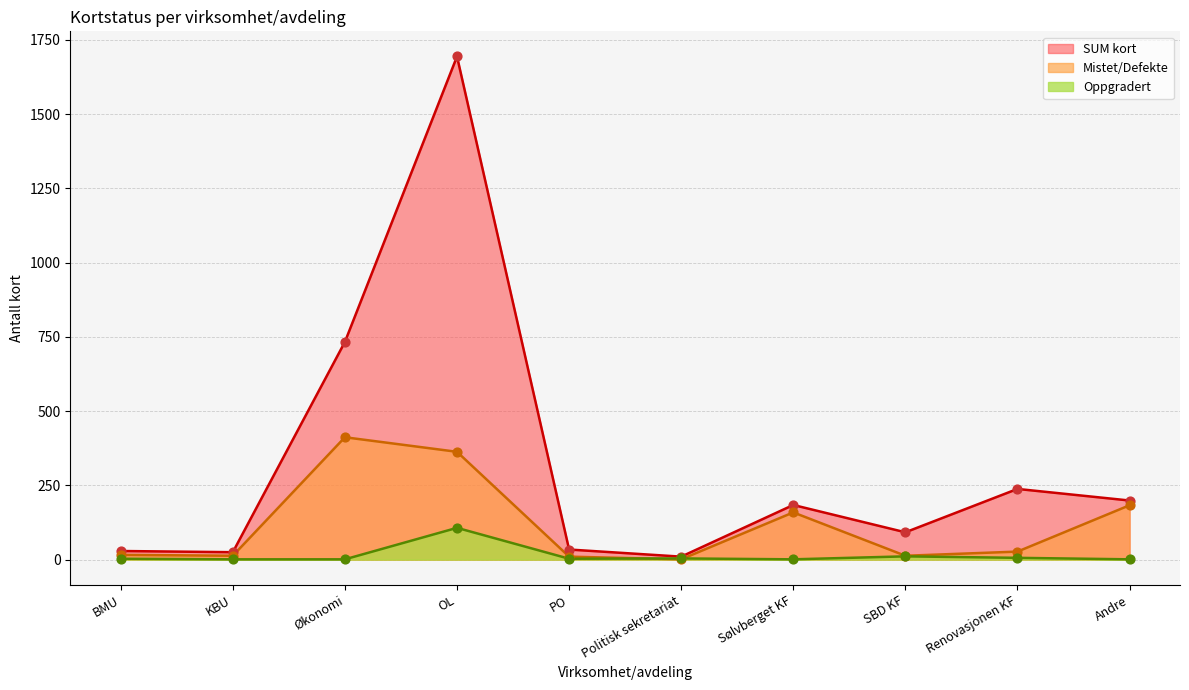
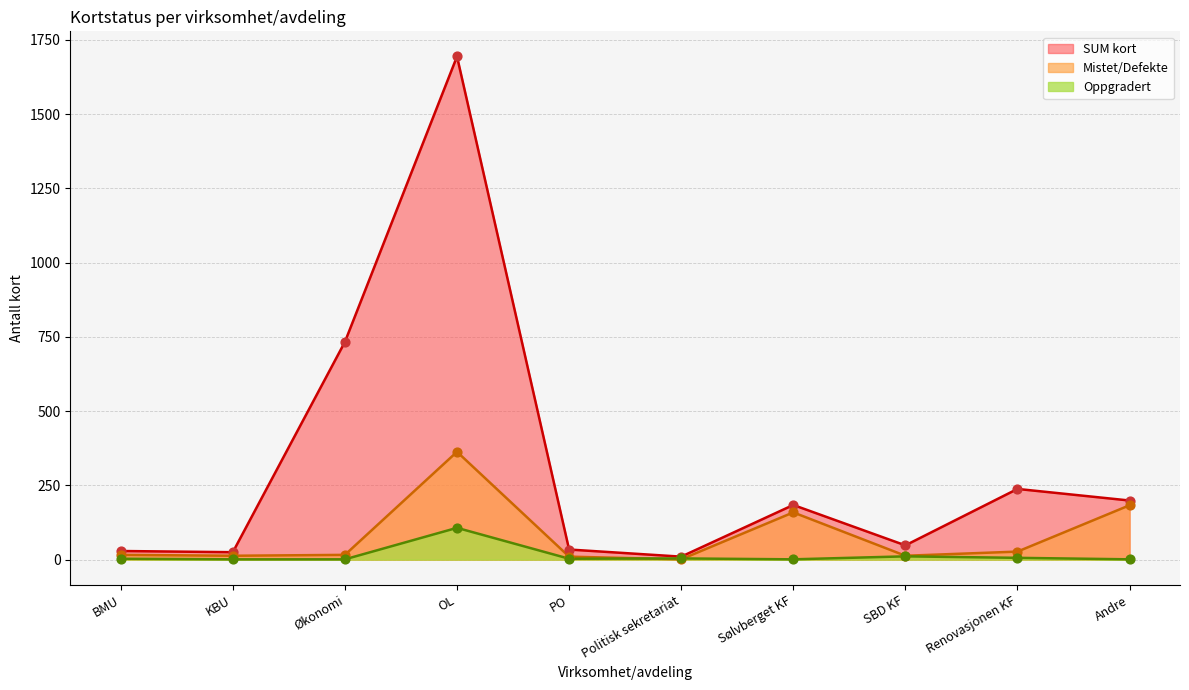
  {
    "SUM kort": {
      "BMU": 30,
      "KBU": 30,
      "Økonomi": 730,
      "OL": 1690,
      "PO": 30,
      "Sølvberget KF": 180,
-     "SBD KF": 90,
+     "SBD KF": 50,
      "Renovasjonen KF": 240,
      "Andre": 200
    },
    "Mistet/Defekte": {
      "BMU": 20,
      "KBU": 10,
-     "Økonomi": 410,
+     "Økonomi": 20,
      "OL": 360,
      "Sølvberget KF": 160,
      "Renovasjonen KF": 30,
      "Andre": 180
    },
    "Oppgradert": {
      "BMU": 0,
      "KBU": 0,
      "Økonomi": 0,
      "OL": 110,
      "Sølvberget KF": 0,
      "Renovasjonen KF": 10,
      "Andre": 0
    }
  }
